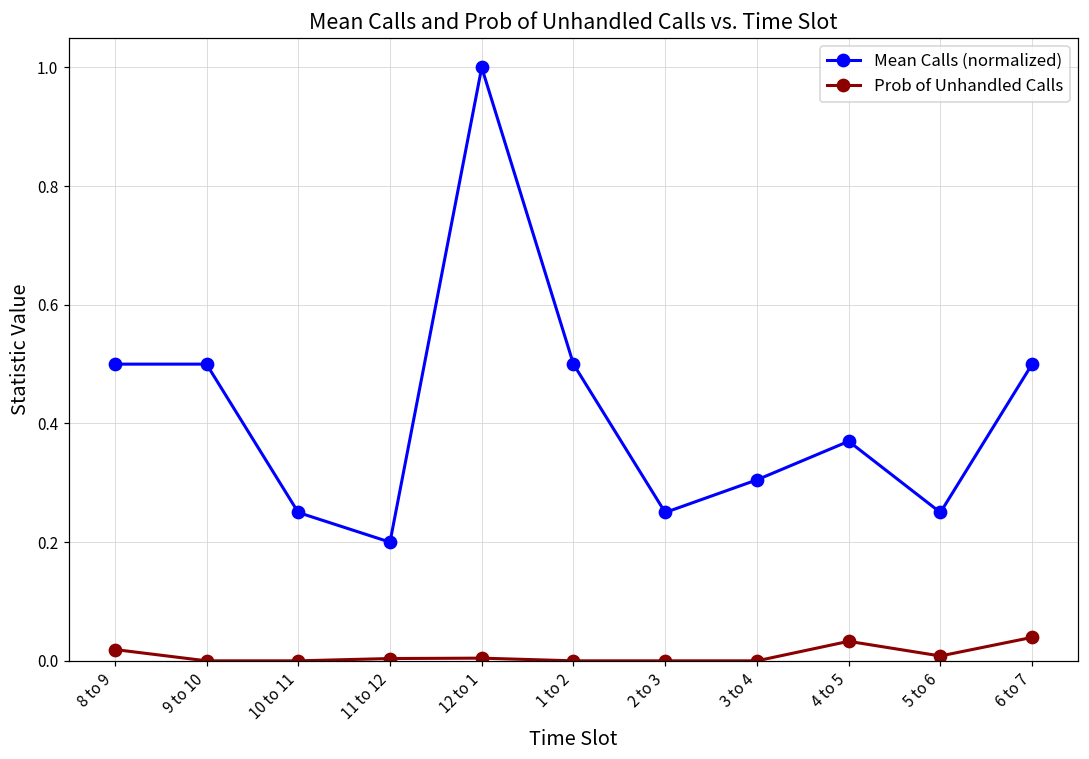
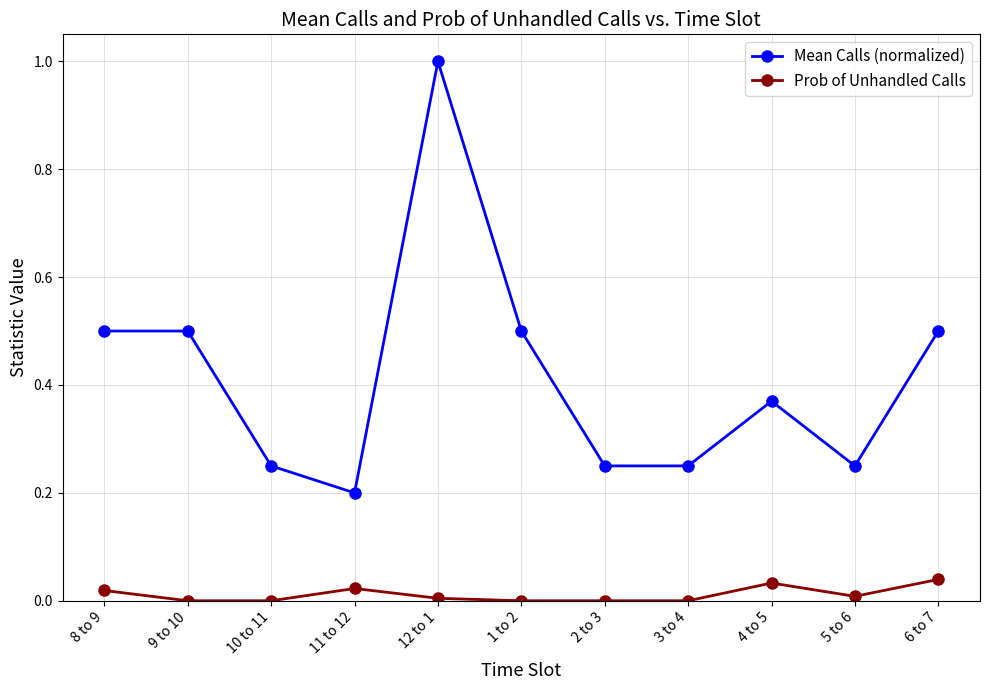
  {
    "Mean Calls (normalized)": {
      "8 to 9": 0.50,
      "9 to 10": 0.50,
      "10 to 11": 0.25,
      "11 to 12": 0.20,
      "12 to 1": 1.00,
      "1 to 2": 0.50,
      "2 to 3": 0.25,
-     "3 to 4": 0.31,
+     "3 to 4": 0.25,
      "4 to 5": 0.37,
      "5 to 6": 0.25,
      "6 to 7": 0.50
    },
    "Prob of Unhandled Calls": {
      "8 to 9": 0.02,
      "9 to 10": 0.00,
      "10 to 11": 0.00,
-     "11 to 12": 0.00,
+     "11 to 12": 0.02,
      "12 to 1": 0.00,
      "1 to 2": 0.00,
      "2 to 3": 0.00,
      "3 to 4": 0.00,
      "4 to 5": 0.03,
      "5 to 6": 0.01,
      "6 to 7": 0.04
    }
  }
